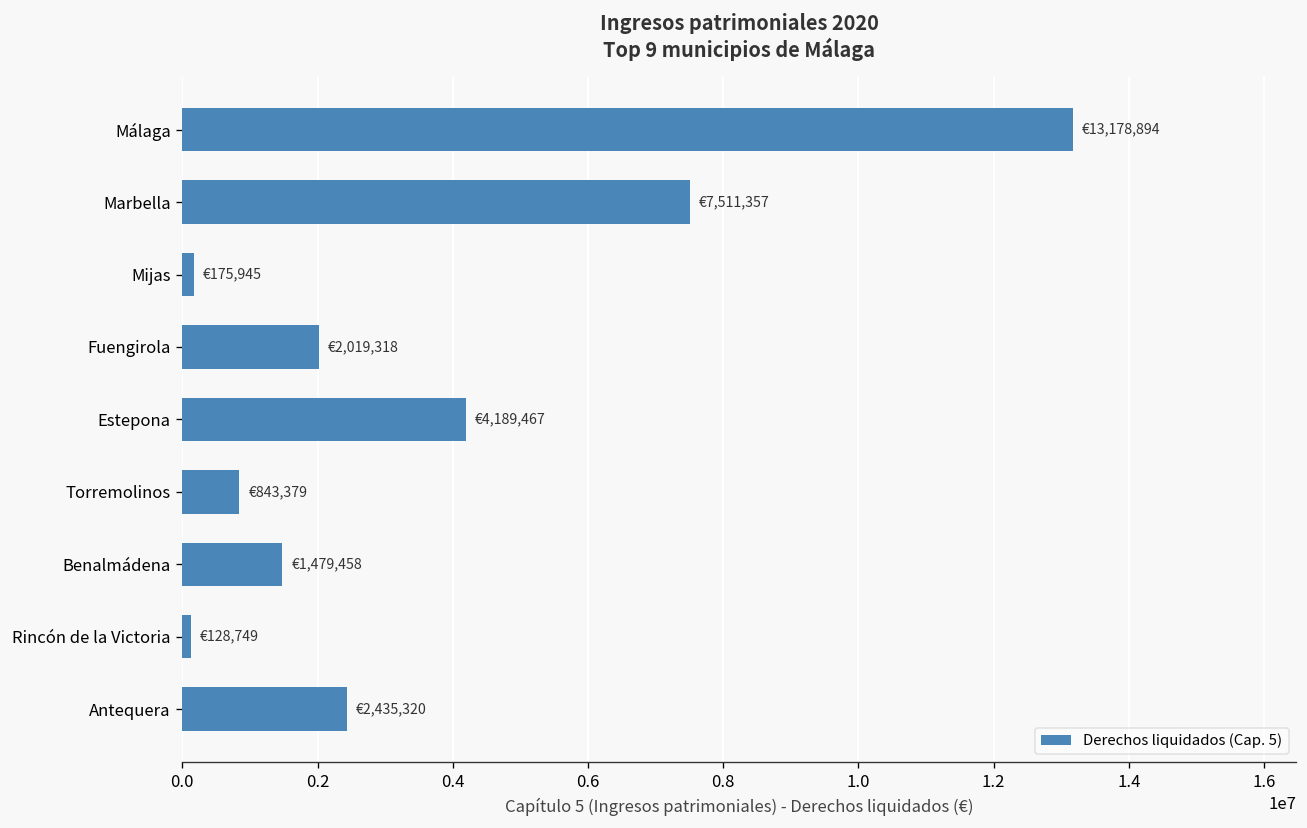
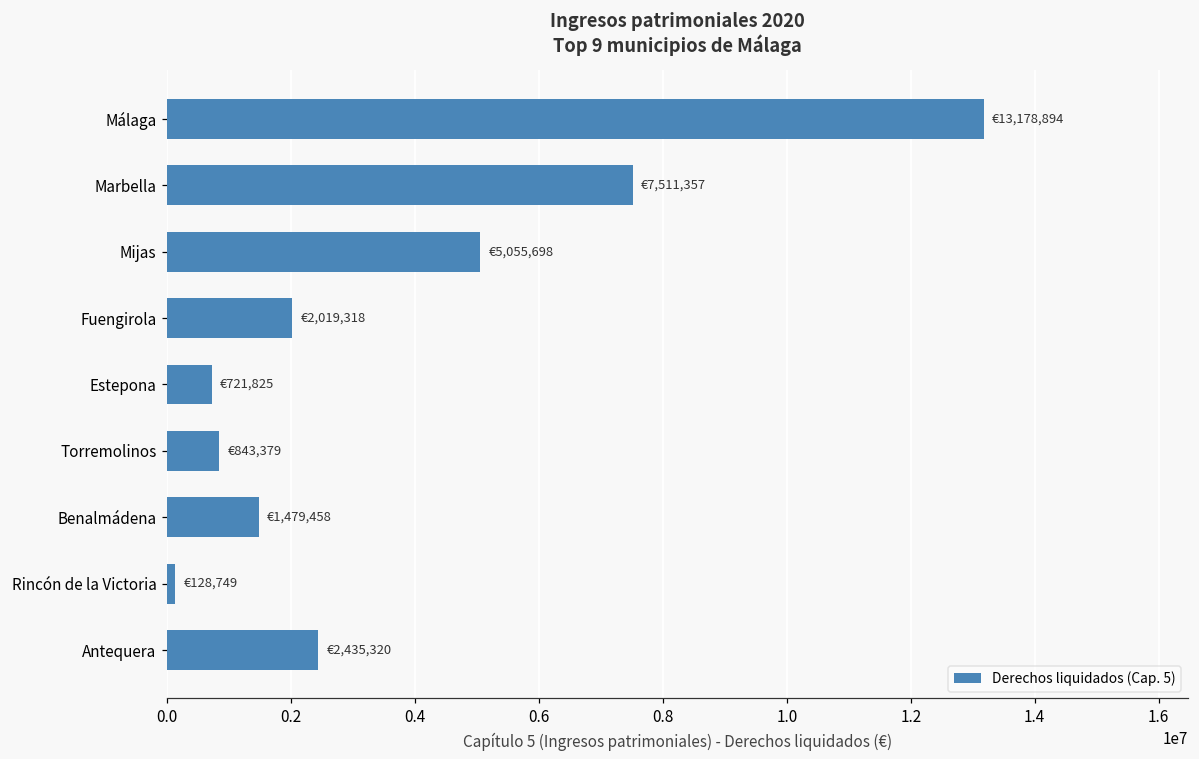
  {
    "Málaga": "€13,178,894",
    "Marbella": "€7,511,357",
-   "Mijas": "€175,945",
+   "Mijas": "€5,055,698",
    "Fuengirola": "€2,019,318",
-   "Estepona": "€4,189,467",
+   "Estepona": "€721,825",
    "Torremolinos": "€843,379",
    "Benalmádena": "€1,479,458",
    "Rincón de la Victoria": "€128,749",
    "Antequera": "€2,435,320"
  }
